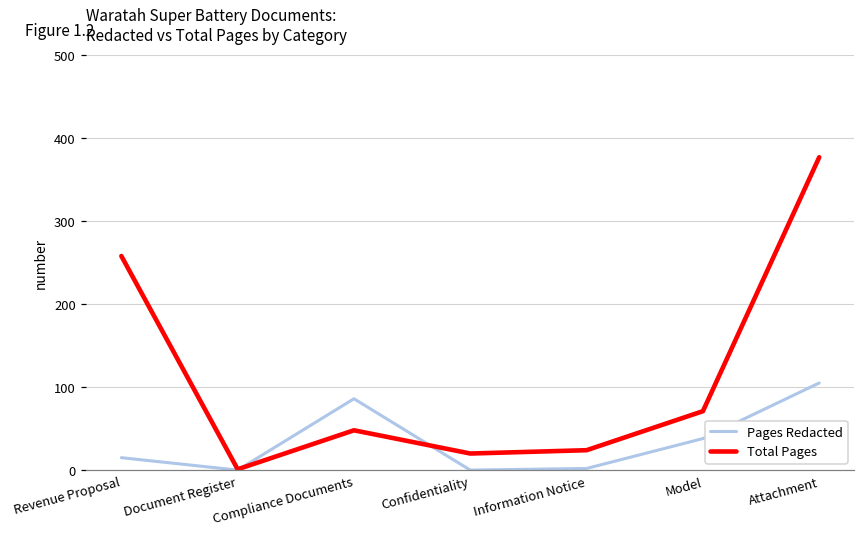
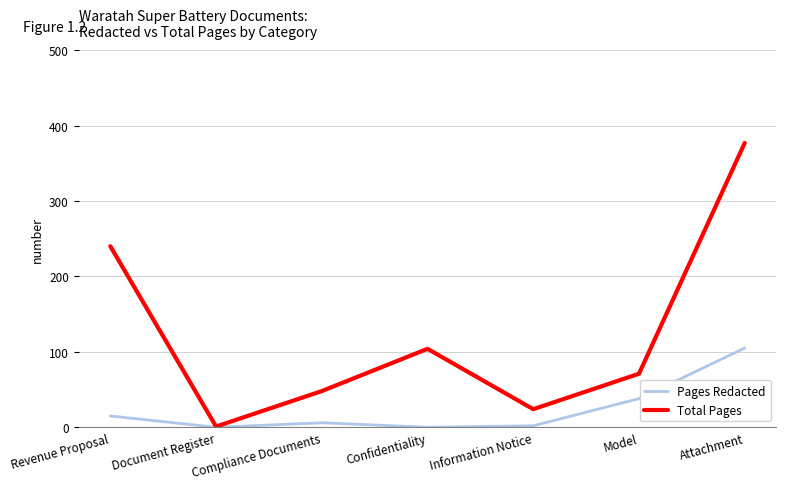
  {
    "Pages Redacted": {
      "Revenue Proposal": 20,
-     "Compliance Documents": 90,
+     "Compliance Documents": 10,
      "Confidentiality": 0,
      "Information Notice": 0,
      "Model": 40,
      "Attachment": 110
    },
    "Total Pages": {
-     "Revenue Proposal": 260,
+     "Revenue Proposal": 240,
      "Compliance Documents": 50,
-     "Confidentiality": 20,
+     "Confidentiality": 100,
      "Information Notice": 20,
      "Model": 70,
      "Attachment": 380
    }
  }
